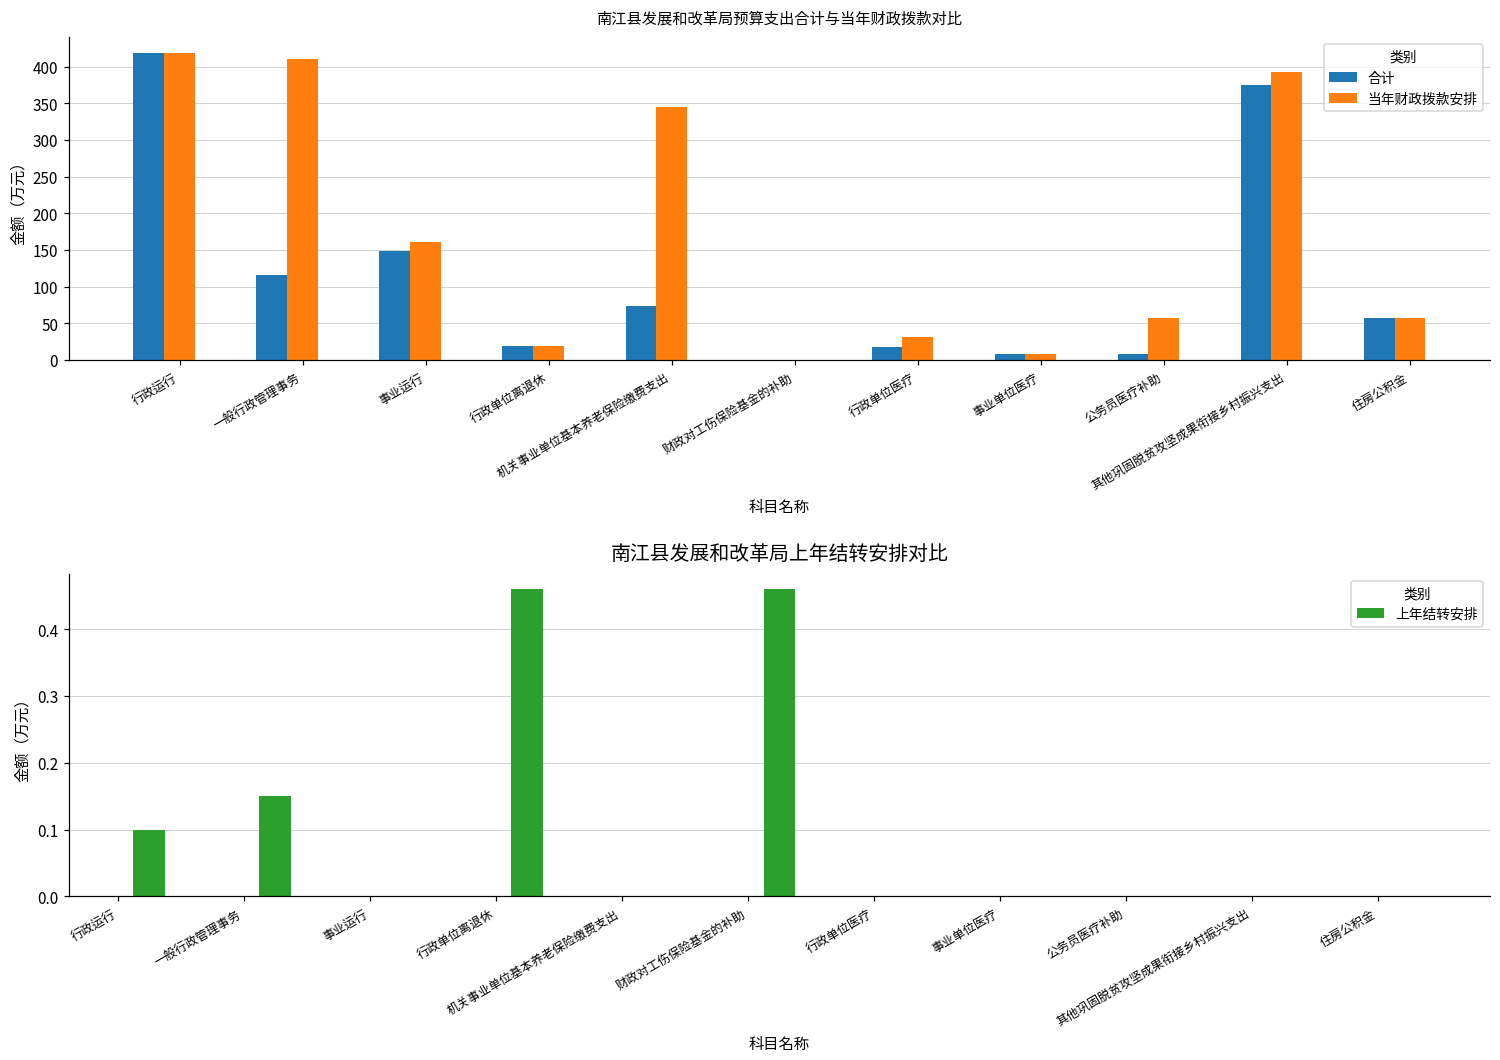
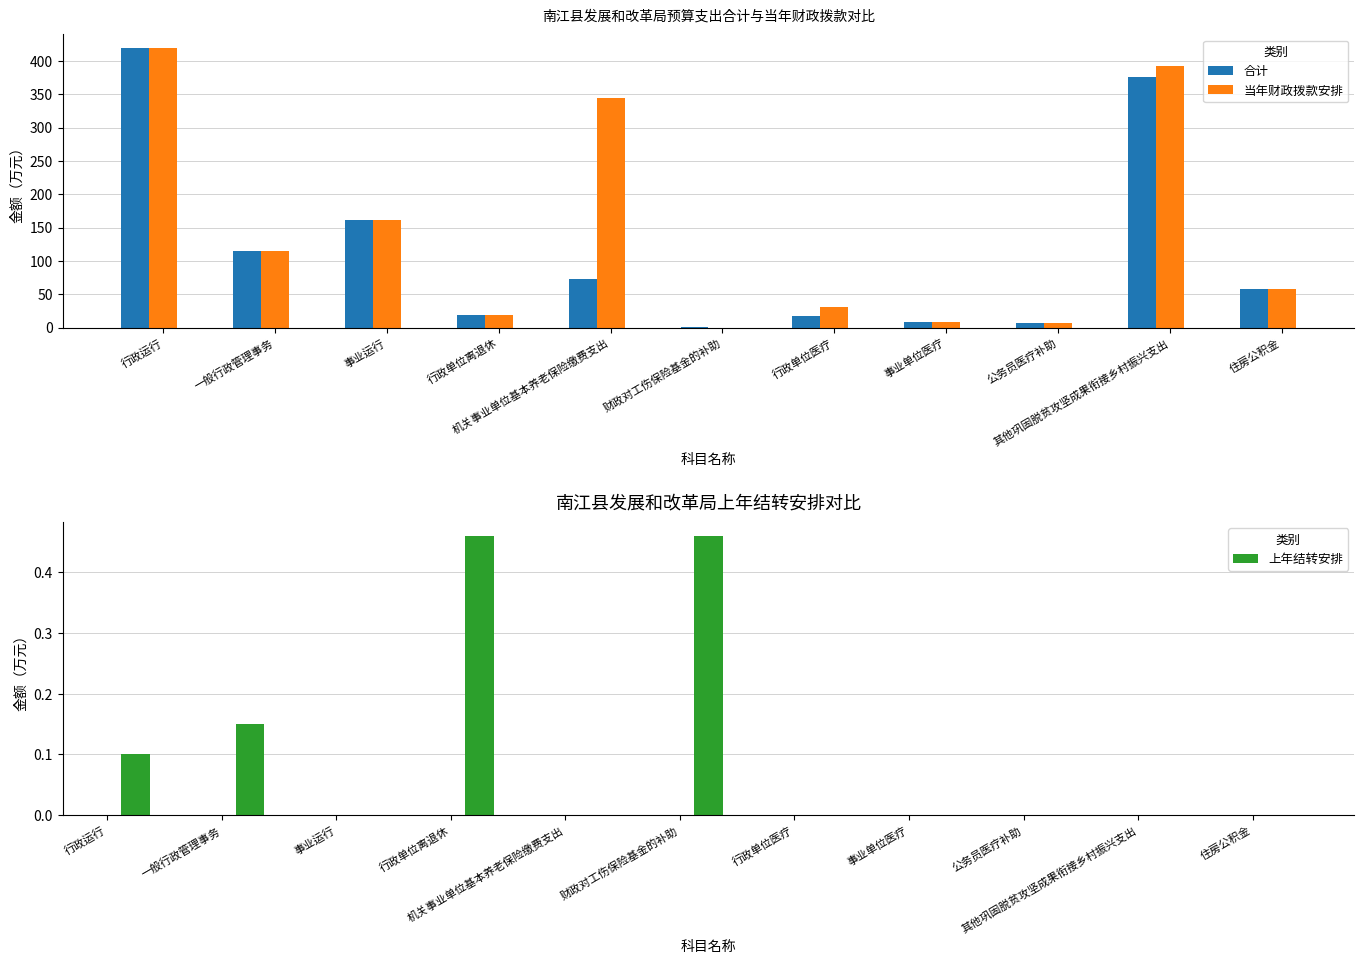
  {
    "南江县发展和改革局预算支出合计与当年财政拨款对比": {
      "合计": {
        "行政运行": 420,
        "一般行政管理事务": 120,
-       "事业运行": 150,
+       "事业运行": 160,
        "行政单位离退休": 20,
        "机关事业单位基本养老保险缴费支出": 70,
        "行政单位医疗": 20,
        "事业单位医疗": 10,
        "公务员医疗补助": 10,
        "其他巩固脱贫攻坚成果衔接乡村振兴支出": 380,
        "住房公积金": 60
      },
      "当年财政拨款安排": {
        "行政运行": 420,
-       "一般行政管理事务": 410,
+       "一般行政管理事务": 120,
        "事业运行": 160,
        "行政单位离退休": 20,
        "机关事业单位基本养老保险缴费支出": 340,
        "财政对工伤保险基金的补助": 0,
        "行政单位医疗": 30,
        "事业单位医疗": 10,
-       "公务员医疗补助": 60,
+       "公务员医疗补助": 10,
        "其他巩固脱贫攻坚成果衔接乡村振兴支出": 390,
        "住房公积金": 60
      }
    },
    "南江县发展和改革局上年结转安排对比": {
      "行政运行": 0.10,
      "一般行政管理事务": 0.15,
      "事业运行": 0.00,
      "行政单位离退休": 0.46,
      "机关事业单位基本养老保险缴费支出": 0.00,
      "财政对工伤保险基金的补助": 0.46,
      "行政单位医疗": 0.00,
      "事业单位医疗": 0.00,
      "公务员医疗补助": 0.00,
      "其他巩固脱贫攻坚成果衔接乡村振兴支出": 0.00,
      "住房公积金": 0.00
    }
  }
